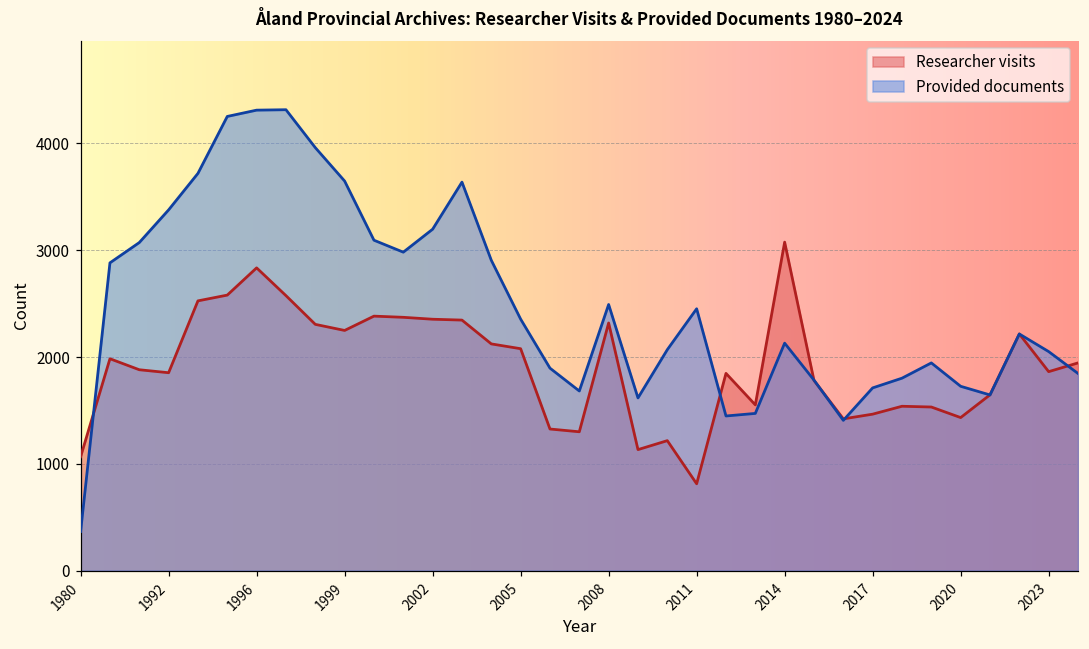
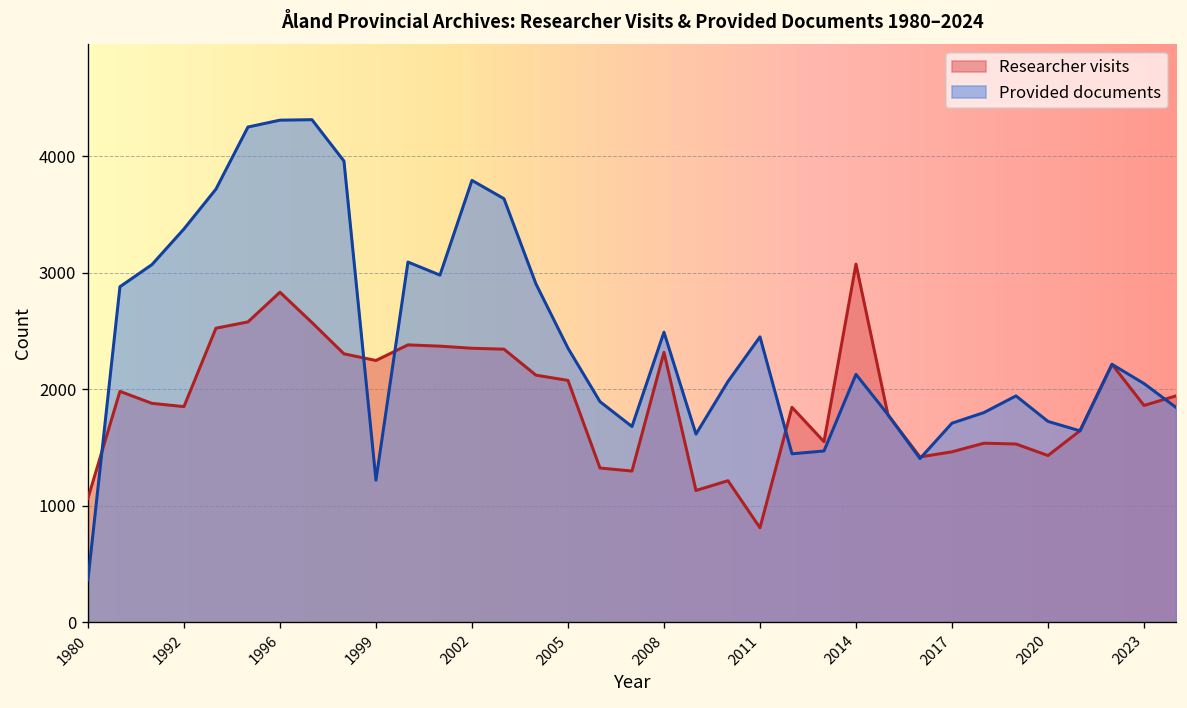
  {
    "Researcher visits": {
      "1980": 1100,
      "1992": 1900,
      "1996": 2800,
      "1999": 2200,
      "2002": 2400,
      "2005": 2100,
      "2008": 2300,
      "2011": 800,
      "2014": 3100,
      "2017": 1500,
      "2020": 1400,
      "2023": 1900
    },
    "Provided documents": {
      "1980": 400,
      "1992": 3400,
      "1996": 4300,
-     "1999": 3600,
-     "2002": 3200,
+     "1999": 1200,
+     "2002": 3800,
      "2005": 2400,
      "2008": 2500,
      "2011": 2500,
      "2014": 2100,
      "2017": 1700,
      "2020": 1700,
      "2023": 2100
    }
  }
